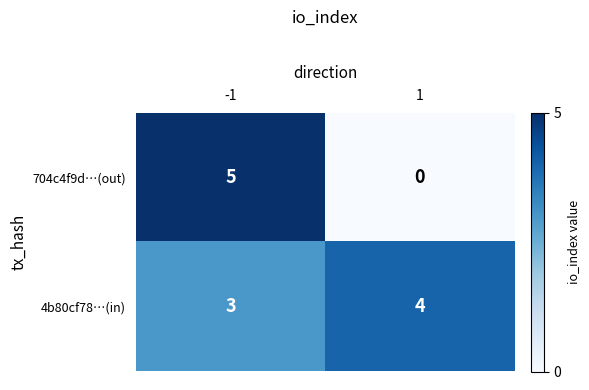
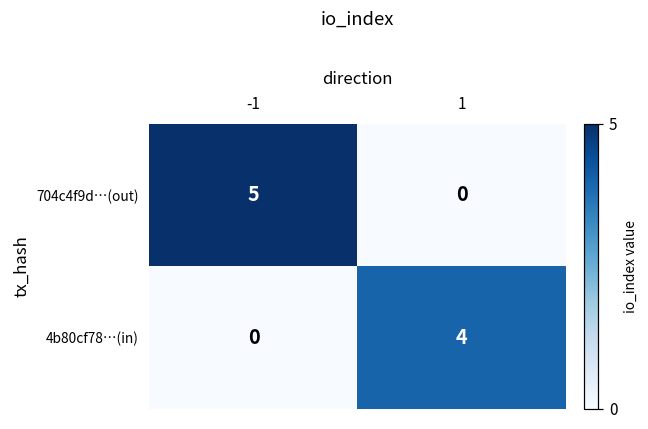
  {
    "704c4f9d…(out)": {
      "-1": 5,
      "1": 0
    },
    "4b80cf78…(in)": {
-     "-1": 3,
+     "-1": 0,
      "1": 4
    }
  }
